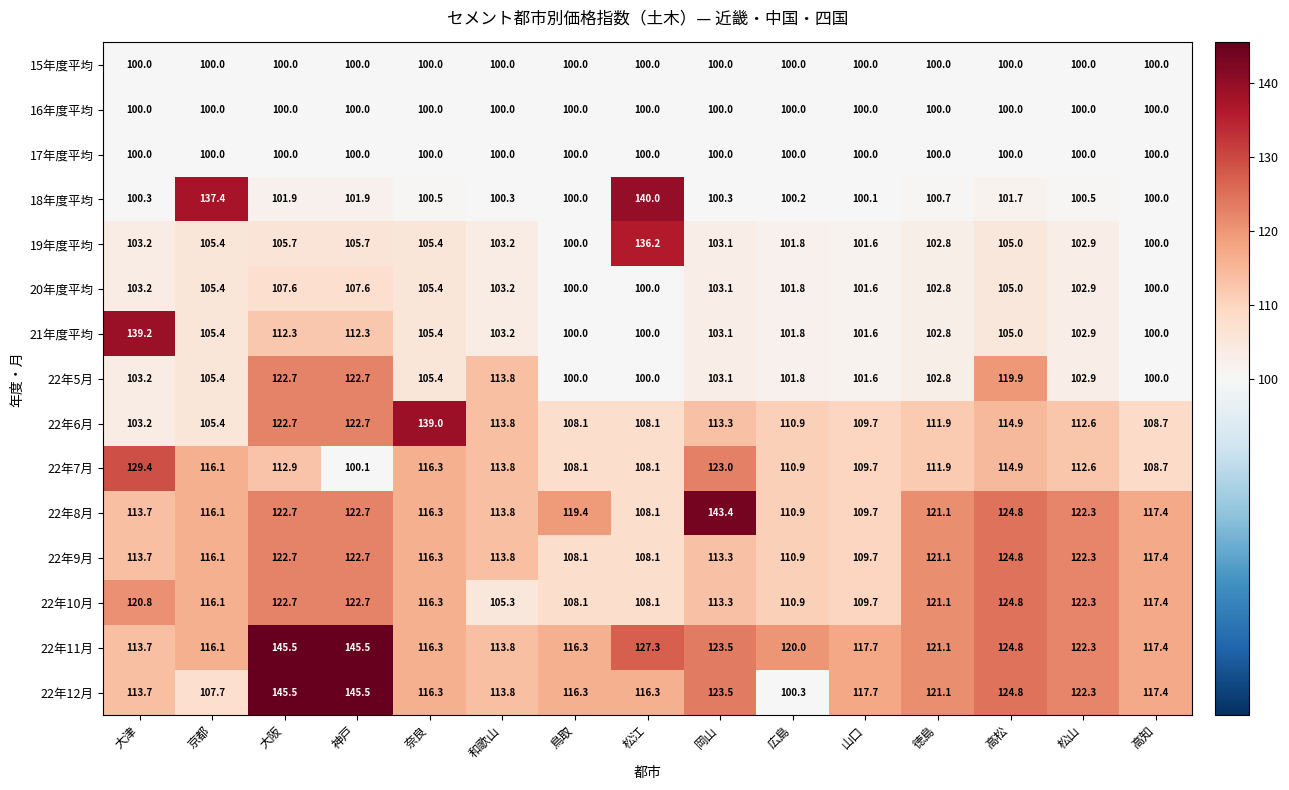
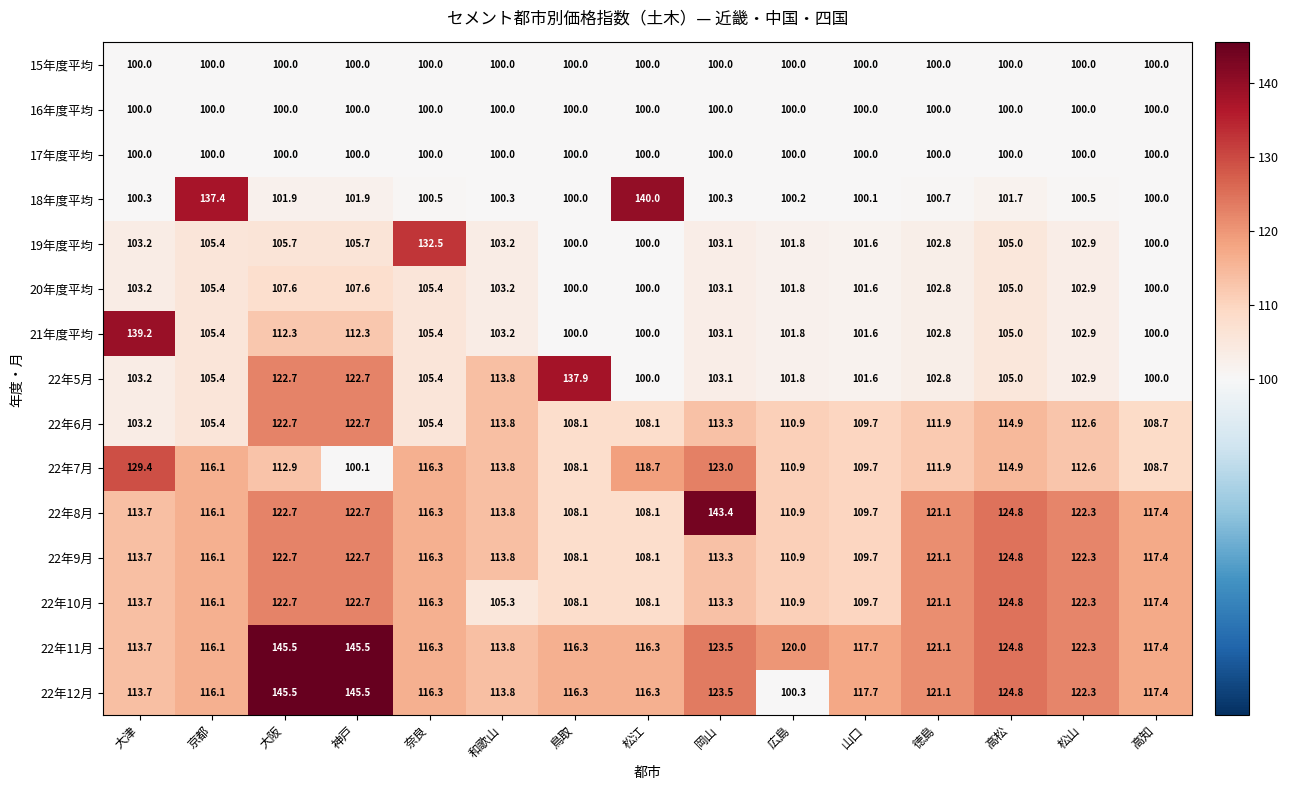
  {
    "19年度平均": {
      "大津": 103.2,
      "京都": 105.4,
      "大阪": 105.7,
      "神戸": 105.7,
-     "奈良": 105.4,
+     "奈良": 132.5,
      "和歌山": 103.2,
      "鳥取": 100.0,
-     "松江": 136.2,
+     "松江": 100.0,
      "岡山": 103.1,
      "広島": 101.8,
      "山口": 101.6,
      "徳島": 102.8,
      "高松": 105.0,
      "松山": 102.9,
      "高知": 100.0
    },
    "22年5月": {
      "大津": 103.2,
      "京都": 105.4,
      "大阪": 122.7,
      "神戸": 122.7,
      "奈良": 105.4,
      "和歌山": 113.8,
-     "鳥取": 100.0,
+     "鳥取": 137.9,
      "松江": 100.0,
      "岡山": 103.1,
      "広島": 101.8,
      "山口": 101.6,
      "徳島": 102.8,
-     "高松": 119.9,
+     "高松": 105.0,
      "松山": 102.9,
      "高知": 100.0
    },
    "22年6月": {
      "大津": 103.2,
      "京都": 105.4,
      "大阪": 122.7,
      "神戸": 122.7,
-     "奈良": 139.0,
+     "奈良": 105.4,
      "和歌山": 113.8,
      "鳥取": 108.1,
      "松江": 108.1,
      "岡山": 113.3,
      "広島": 110.9,
      "山口": 109.7,
      "徳島": 111.9,
      "高松": 114.9,
      "松山": 112.6,
      "高知": 108.7
    },
    "22年7月": {
      "大津": 129.4,
      "京都": 116.1,
      "大阪": 112.9,
      "神戸": 100.1,
      "奈良": 116.3,
      "和歌山": 113.8,
      "鳥取": 108.1,
-     "松江": 108.1,
+     "松江": 118.7,
      "岡山": 123.0,
      "広島": 110.9,
      "山口": 109.7,
      "徳島": 111.9,
      "高松": 114.9,
      "松山": 112.6,
      "高知": 108.7
    },
    "22年8月": {
      "大津": 113.7,
      "京都": 116.1,
      "大阪": 122.7,
      "神戸": 122.7,
      "奈良": 116.3,
      "和歌山": 113.8,
-     "鳥取": 119.4,
+     "鳥取": 108.1,
      "松江": 108.1,
      "岡山": 143.4,
      "広島": 110.9,
      "山口": 109.7,
      "徳島": 121.1,
      "高松": 124.8,
      "松山": 122.3,
      "高知": 117.4
    },
    "22年10月": {
-     "大津": 120.8,
+     "大津": 113.7,
      "京都": 116.1,
      "大阪": 122.7,
      "神戸": 122.7,
      "奈良": 116.3,
      "和歌山": 105.3,
      "鳥取": 108.1,
      "松江": 108.1,
      "岡山": 113.3,
      "広島": 110.9,
      "山口": 109.7,
      "徳島": 121.1,
      "高松": 124.8,
      "松山": 122.3,
      "高知": 117.4
    },
    "22年11月": {
      "大津": 113.7,
      "京都": 116.1,
      "大阪": 145.5,
      "神戸": 145.5,
      "奈良": 116.3,
      "和歌山": 113.8,
      "鳥取": 116.3,
-     "松江": 127.3,
+     "松江": 116.3,
      "岡山": 123.5,
      "広島": 120.0,
      "山口": 117.7,
      "徳島": 121.1,
      "高松": 124.8,
      "松山": 122.3,
      "高知": 117.4
    },
    "22年12月": {
      "大津": 113.7,
-     "京都": 107.7,
+     "京都": 116.1,
      "大阪": 145.5,
      "神戸": 145.5,
      "奈良": 116.3,
      "和歌山": 113.8,
      "鳥取": 116.3,
      "松江": 116.3,
      "岡山": 123.5,
      "広島": 100.3,
      "山口": 117.7,
      "徳島": 121.1,
      "高松": 124.8,
      "松山": 122.3,
      "高知": 117.4
    }
  }
